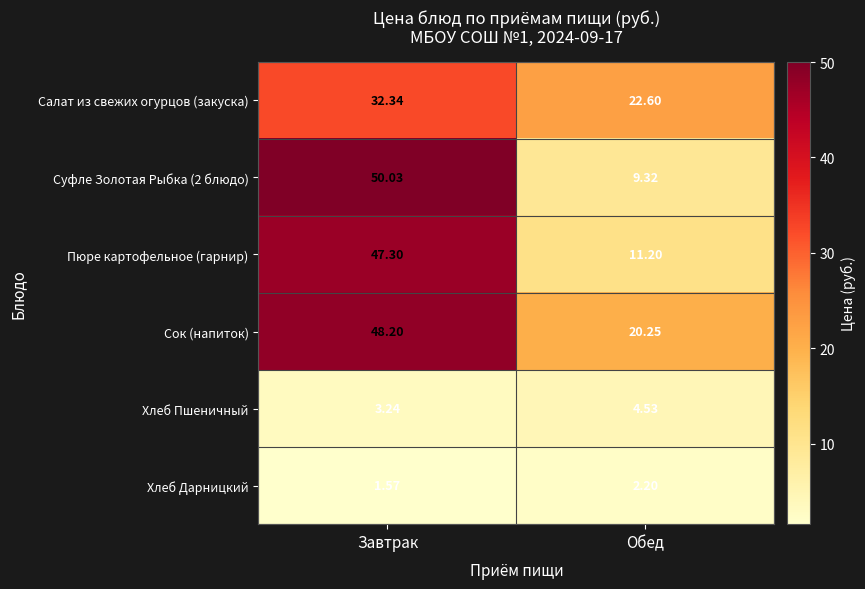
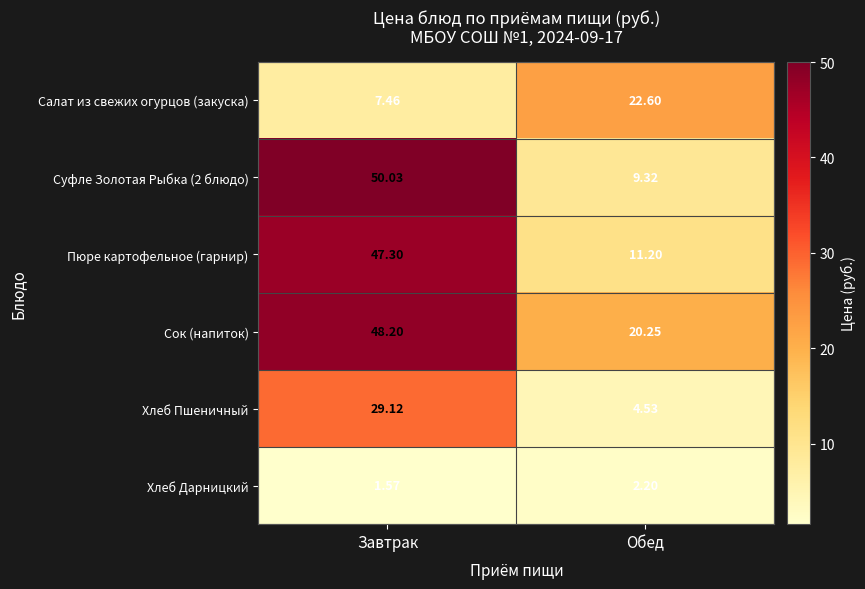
  {
    "Салат из свежих огурцов (закуска)": {
-     "Завтрак": 32.34,
+     "Завтрак": 7.46,
      "Обед": 22.60
    },
    "Суфле Золотая Рыбка (2 блюдо)": {
      "Завтрак": 50.03,
      "Обед": 9.32
    },
    "Пюре картофельное (гарнир)": {
      "Завтрак": 47.30,
      "Обед": 11.20
    },
    "Сок (напиток)": {
      "Завтрак": 48.20,
      "Обед": 20.25
    },
    "Хлеб Пшеничный": {
-     "Завтрак": 3.24,
+     "Завтрак": 29.12,
      "Обед": 4.53
    },
    "Хлеб Дарницкий": {
      "Завтрак": 1.57,
      "Обед": 2.20
    }
  }
